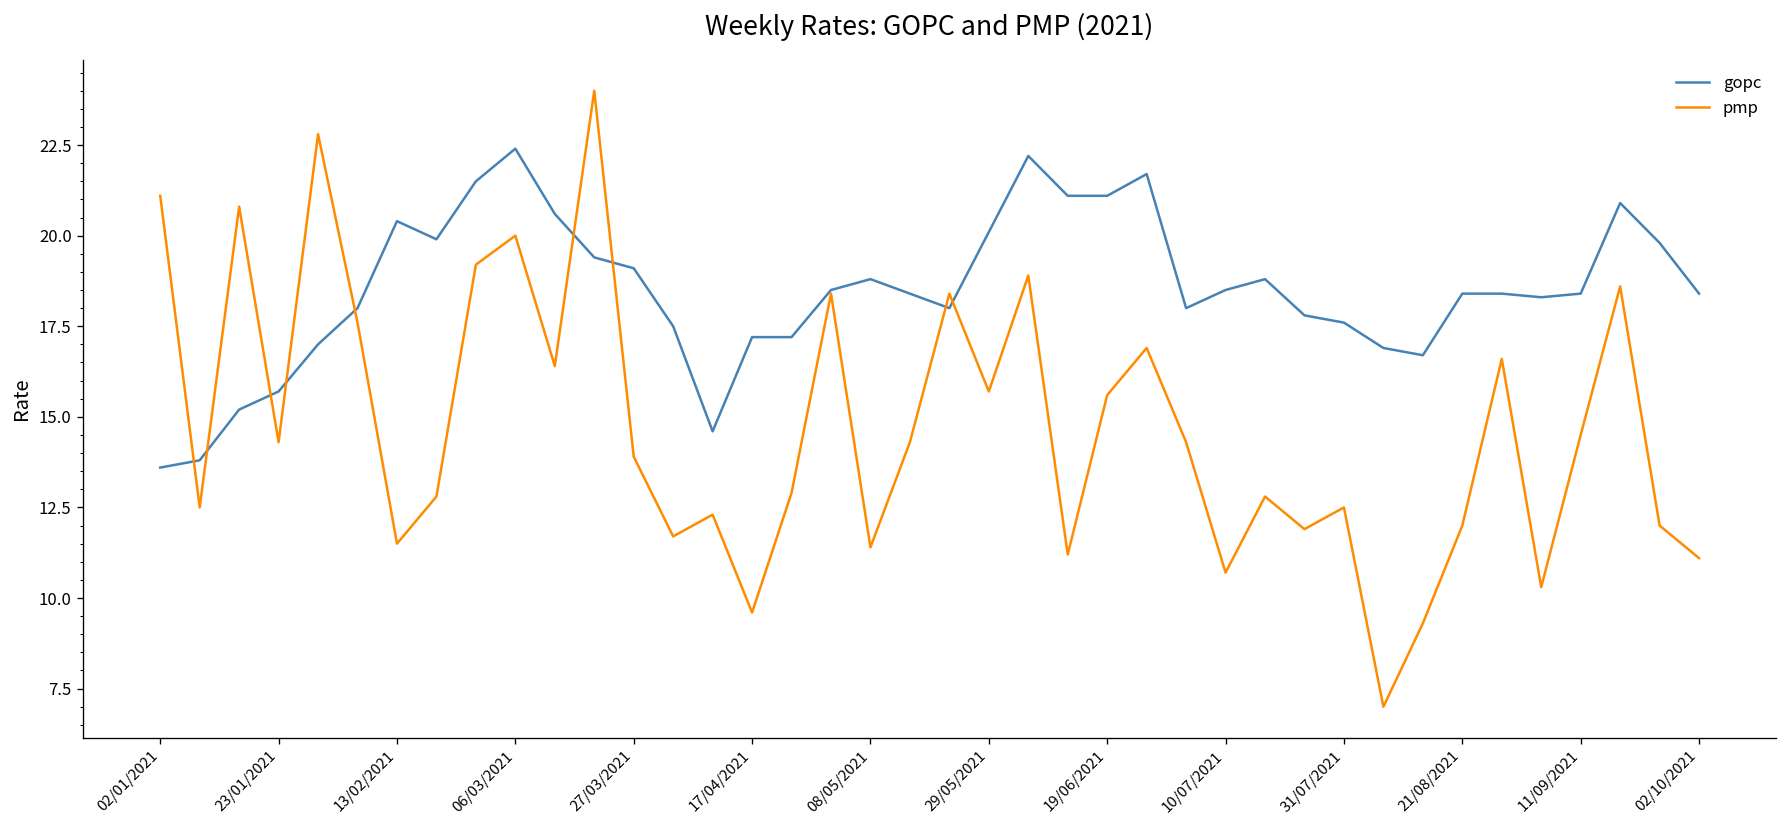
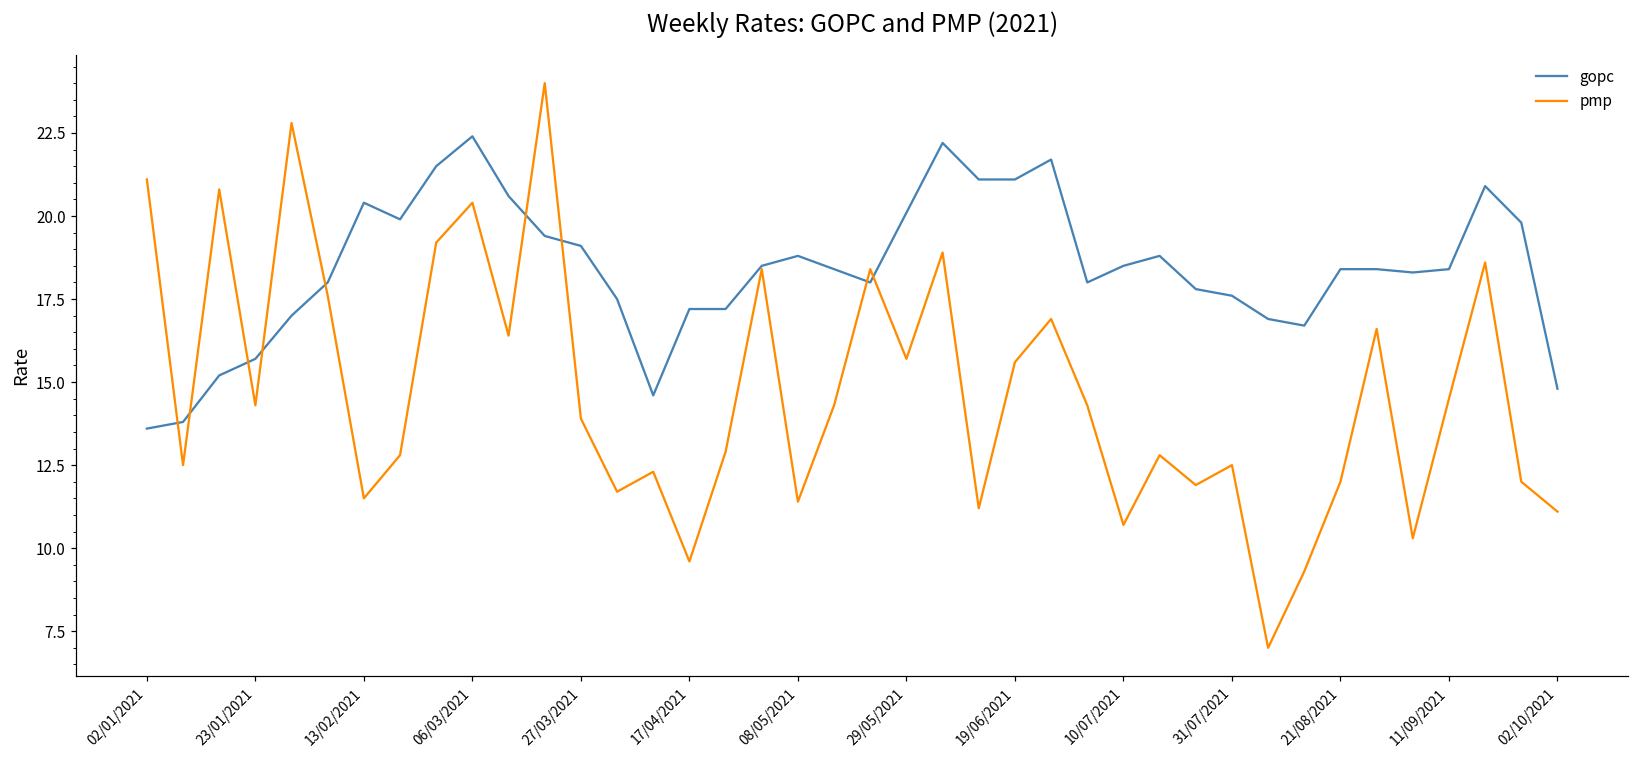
  {
    "gopc": {
      "02/01/2021": 13.6,
      "23/01/2021": 15.7,
      "13/02/2021": 20.4,
      "06/03/2021": 22.4,
      "27/03/2021": 19.1,
      "17/04/2021": 17.2,
      "08/05/2021": 18.8,
      "29/05/2021": 20.1,
      "19/06/2021": 21.1,
      "10/07/2021": 18.5,
      "31/07/2021": 17.6,
      "21/08/2021": 18.4,
      "11/09/2021": 18.4,
-     "02/10/2021": 18.4
+     "02/10/2021": 14.8
    },
    "pmp": {
      "02/01/2021": 21.1,
      "23/01/2021": 14.3,
      "13/02/2021": 11.5,
-     "06/03/2021": 20.0,
+     "06/03/2021": 20.4,
      "27/03/2021": 13.9,
      "17/04/2021": 9.6,
      "08/05/2021": 11.4,
      "29/05/2021": 15.7,
      "19/06/2021": 15.6,
      "10/07/2021": 10.7,
      "31/07/2021": 12.5,
      "21/08/2021": 12.0,
      "11/09/2021": 14.5,
      "02/10/2021": 11.1
    }
  }
